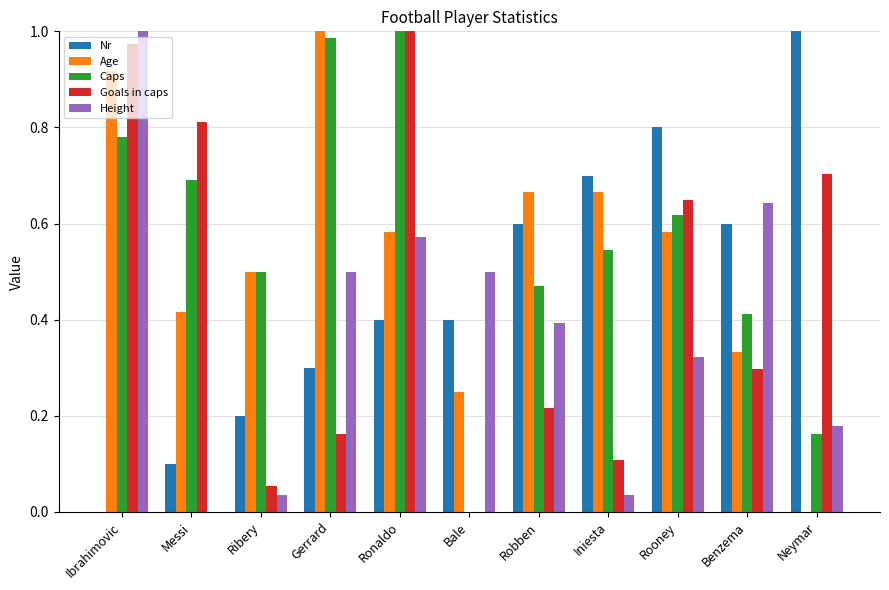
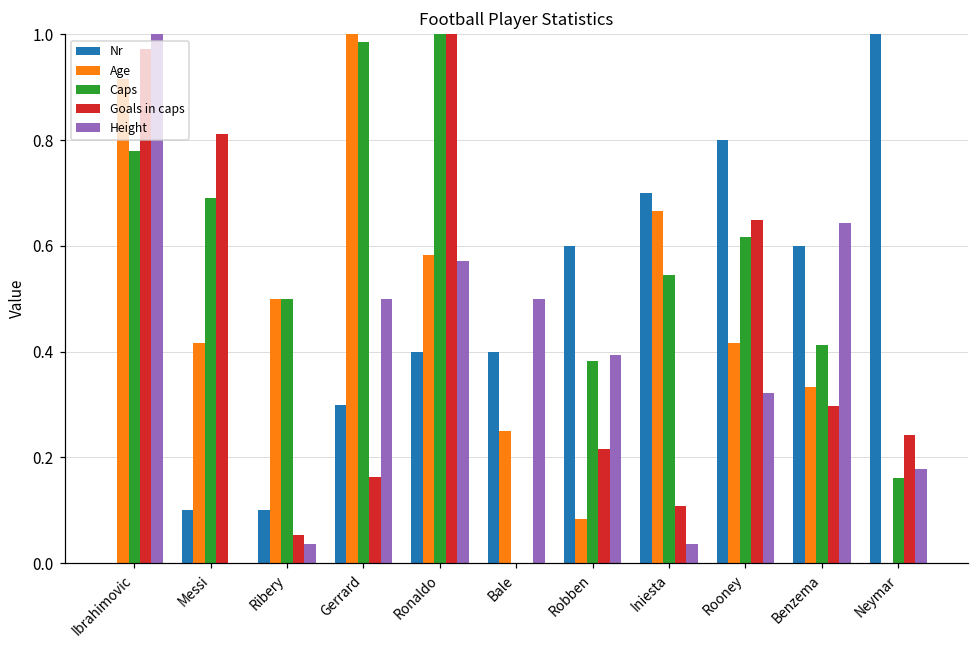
  {
    "Nr": {
      "Ibrahimovic": 0.00,
      "Messi": 0.10,
-     "Ribery": 0.20,
+     "Ribery": 0.10,
      "Gerrard": 0.30,
      "Ronaldo": 0.40,
      "Bale": 0.40,
      "Robben": 0.60,
      "Iniesta": 0.70,
      "Rooney": 0.80,
      "Benzema": 0.60,
      "Neymar": 1.00
    },
    "Age": {
      "Messi": 0.42,
      "Ribery": 0.50,
      "Gerrard": 1.00,
      "Ronaldo": 0.58,
      "Bale": 0.25,
-     "Robben": 0.67,
+     "Robben": 0.08,
      "Iniesta": 0.67,
-     "Rooney": 0.58,
+     "Rooney": 0.42,
      "Benzema": 0.33,
      "Neymar": 0.00
    },
    "Caps": {
      "Ibrahimovic": 0.78,
      "Messi": 0.69,
      "Ribery": 0.50,
      "Gerrard": 0.99,
      "Ronaldo": 1.00,
      "Bale": 0.00,
-     "Robben": 0.47,
+     "Robben": 0.38,
      "Iniesta": 0.54,
      "Rooney": 0.62,
      "Benzema": 0.41,
      "Neymar": 0.16
    },
    "Goals in caps": {
      "Messi": 0.81,
      "Ribery": 0.05,
      "Gerrard": 0.16,
      "Ronaldo": 1.00,
      "Bale": 0.00,
      "Robben": 0.22,
      "Iniesta": 0.11,
      "Rooney": 0.65,
      "Benzema": 0.30,
-     "Neymar": 0.70
+     "Neymar": 0.24
    },
    "Height": {
      "Ibrahimovic": 1.00,
      "Messi": 0.00,
      "Ribery": 0.04,
      "Gerrard": 0.50,
      "Ronaldo": 0.57,
      "Bale": 0.50,
      "Robben": 0.39,
      "Iniesta": 0.04,
      "Rooney": 0.32,
      "Benzema": 0.64,
      "Neymar": 0.18
    }
  }
